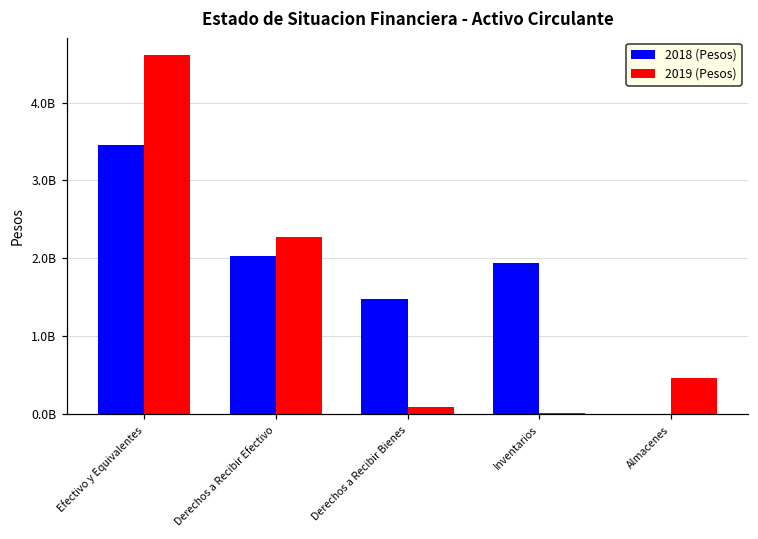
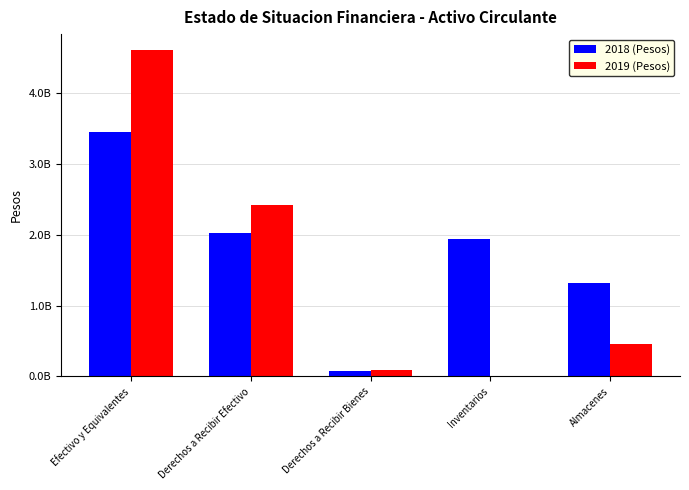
  {
    "2018 (Pesos)": {
      "Efectivo y Equivalentes": 3500000000,
      "Derechos a Recibir Efectivo": 2000000000,
-     "Derechos a Recibir Bienes": 1500000000,
+     "Derechos a Recibir Bienes": 100000000,
      "Inventarios": 1900000000,
-     "Almacenes": 0
+     "Almacenes": 1300000000
    },
    "2019 (Pesos)": {
      "Efectivo y Equivalentes": 4600000000,
-     "Derechos a Recibir Efectivo": 2300000000,
+     "Derechos a Recibir Efectivo": 2400000000,
      "Derechos a Recibir Bienes": 100000000,
      "Almacenes": 500000000
    }
  }
